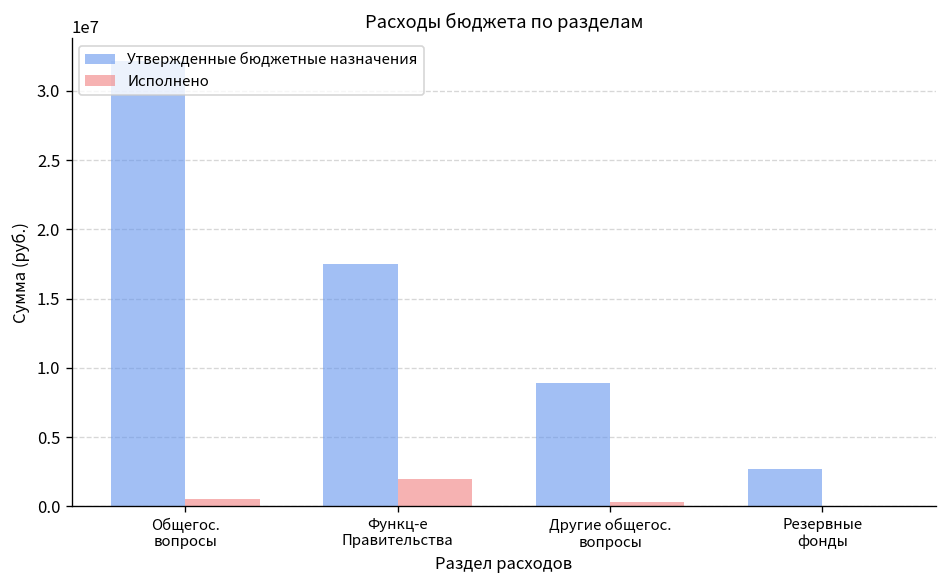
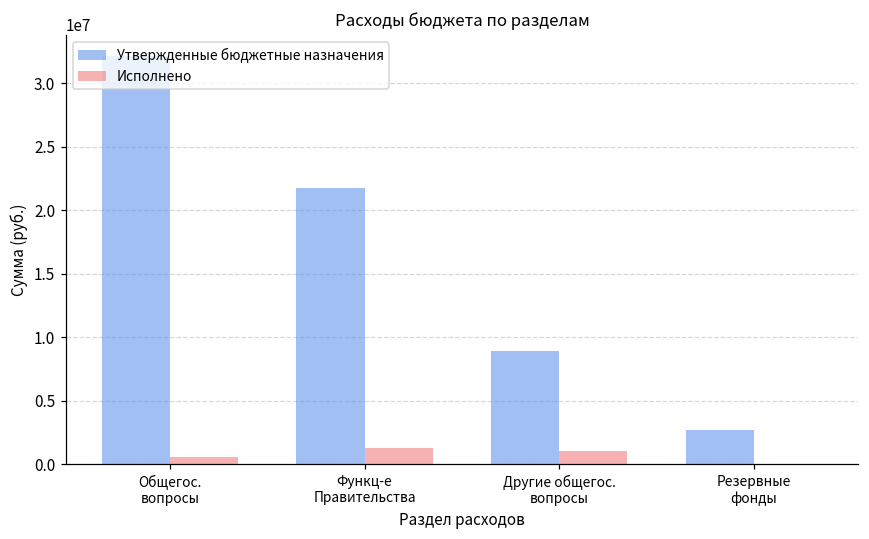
  {
    "Утвержденные бюджетные назначения": {
-     "Функц-е Правительства": 17500000,
+     "Функц-е Правительства": 21700000,
      "Другие общегос. вопросы": 8900000,
      "Резервные фонды": 2700000
    },
    "Исполнено": {
      "Общегос. вопросы": 500000,
-     "Функц-е Правительства": 2000000,
-     "Другие общегос. вопросы": 300000,
+     "Функц-е Правительства": 1200000,
+     "Другие общегос. вопросы": 1100000,
      "Резервные фонды": 0
    }
  }
